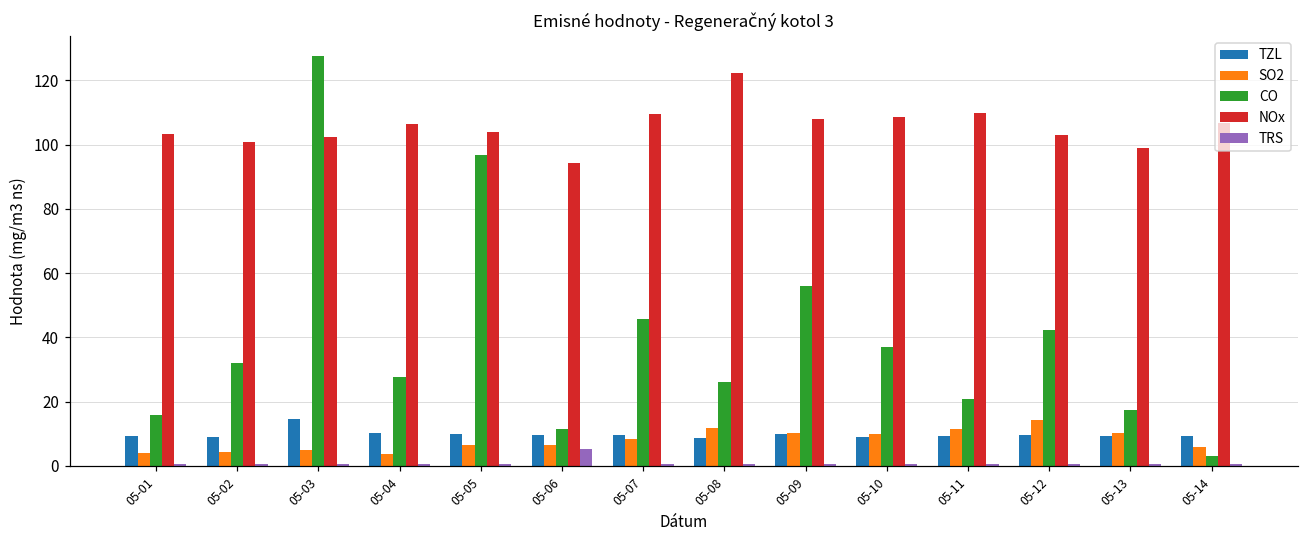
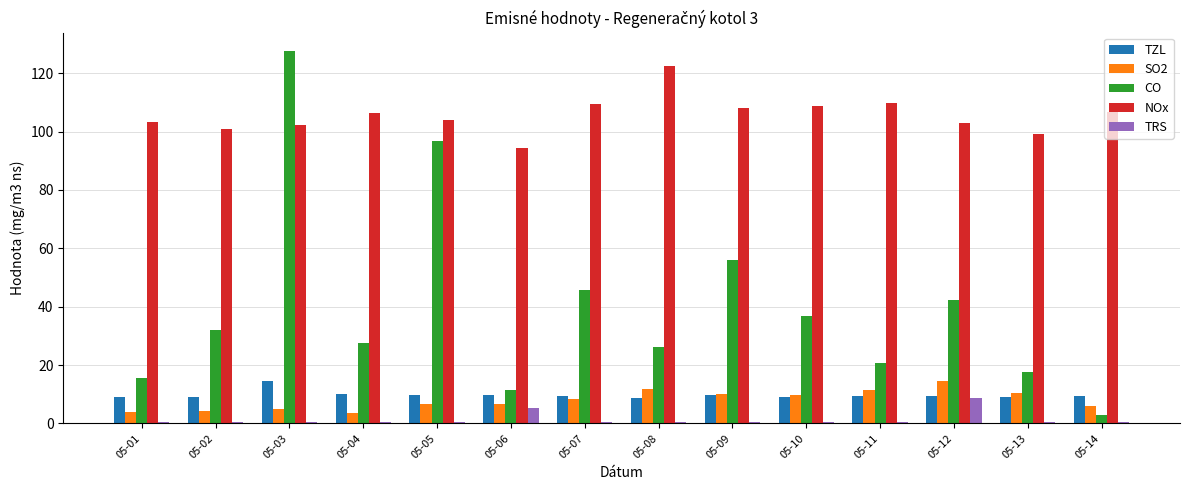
  {
    "TZL": {
      "05-01": 9,
      "05-02": 9,
      "05-03": 15,
      "05-04": 10,
      "05-05": 10,
      "05-06": 10,
      "05-07": 10,
      "05-08": 9,
      "05-09": 10,
      "05-10": 9,
      "05-11": 9,
      "05-12": 9,
      "05-13": 9,
      "05-14": 9
    },
    "SO2": {
      "05-01": 4,
      "05-02": 4,
      "05-03": 5,
      "05-04": 4,
      "05-05": 7,
      "05-06": 7,
      "05-07": 8,
      "05-08": 12,
      "05-09": 10,
      "05-10": 10,
      "05-11": 12,
      "05-12": 14,
      "05-13": 10,
      "05-14": 6
    },
    "CO": {
      "05-01": 16,
      "05-02": 32,
      "05-03": 127,
      "05-04": 28,
      "05-05": 97,
      "05-06": 11,
      "05-07": 46,
      "05-08": 26,
      "05-09": 56,
      "05-10": 37,
      "05-11": 21,
      "05-12": 42,
      "05-13": 18,
      "05-14": 3
    },
    "NOx": {
      "05-01": 103,
      "05-02": 101,
      "05-03": 102,
      "05-04": 106,
      "05-05": 104,
      "05-06": 94,
      "05-07": 109,
      "05-08": 122,
      "05-09": 108,
      "05-10": 109,
      "05-11": 110,
      "05-12": 103,
      "05-13": 99
    },
    "TRS": {
      "05-06": 5,
-     "05-12": 1
+     "05-12": 9
    }
  }
